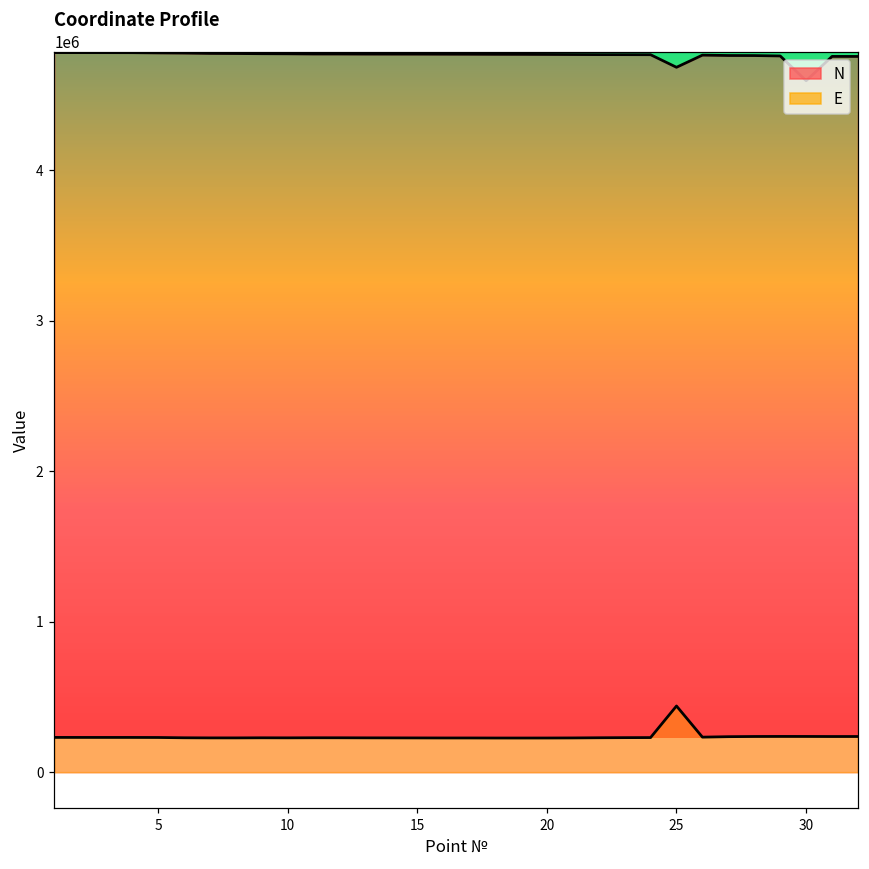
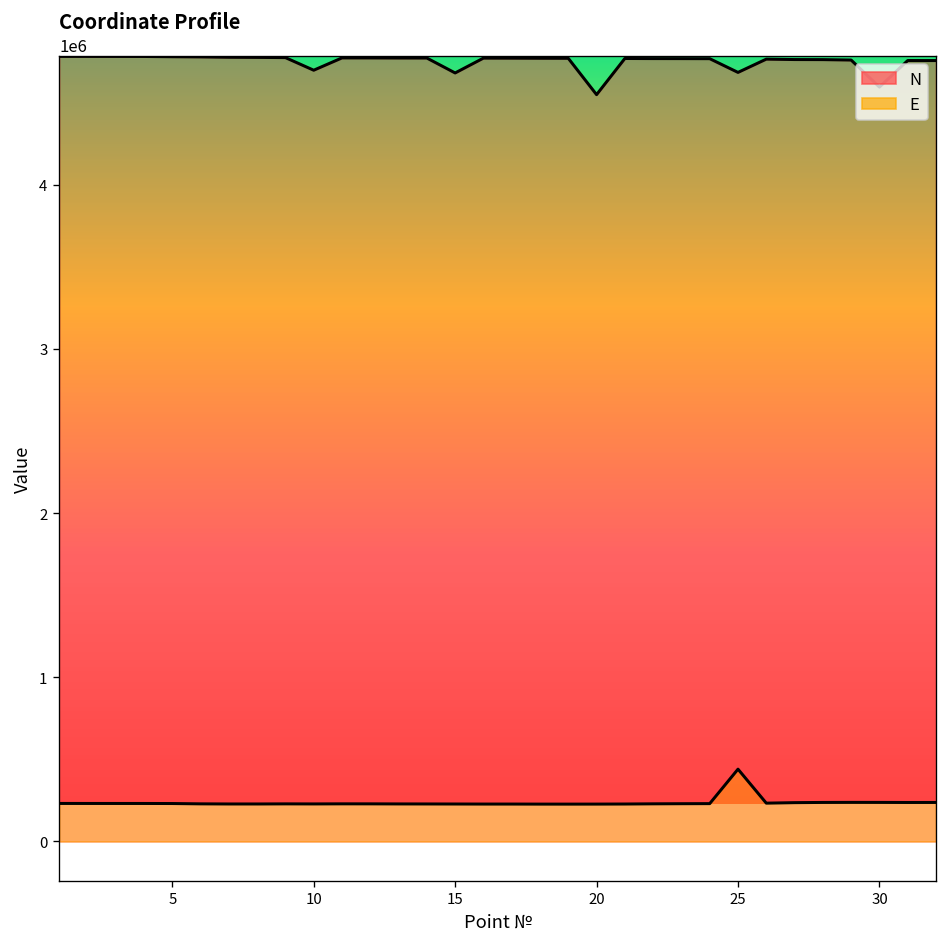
  {
    "N": {
      "5": 4780000,
-     "10": 4770000,
-     "15": 4770000,
-     "20": 4770000,
+     "10": 4700000,
+     "15": 4680000,
+     "20": 4550000,
      "25": 4680000
    },
    "E": {
      "5": 230000,
      "10": 230000,
      "15": 230000,
      "20": 230000,
      "25": 440000,
      "30": 240000
    }
  }
